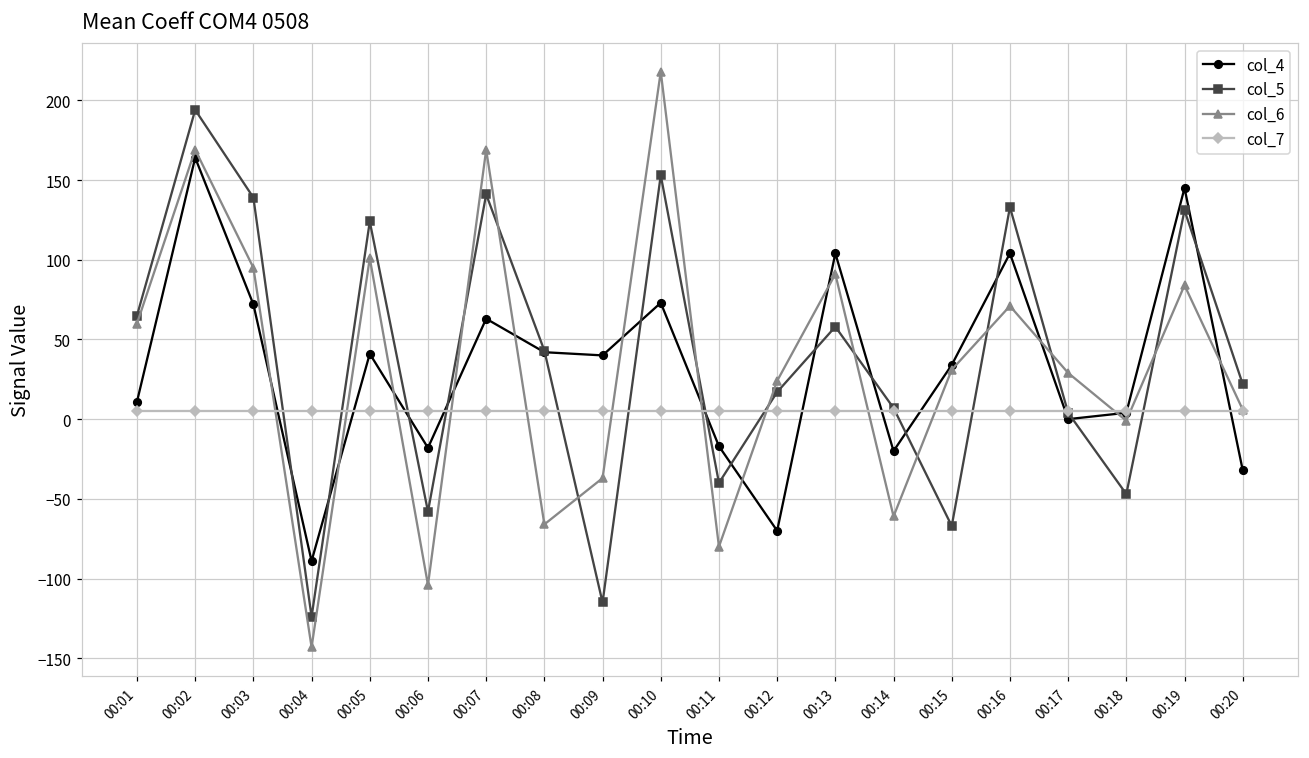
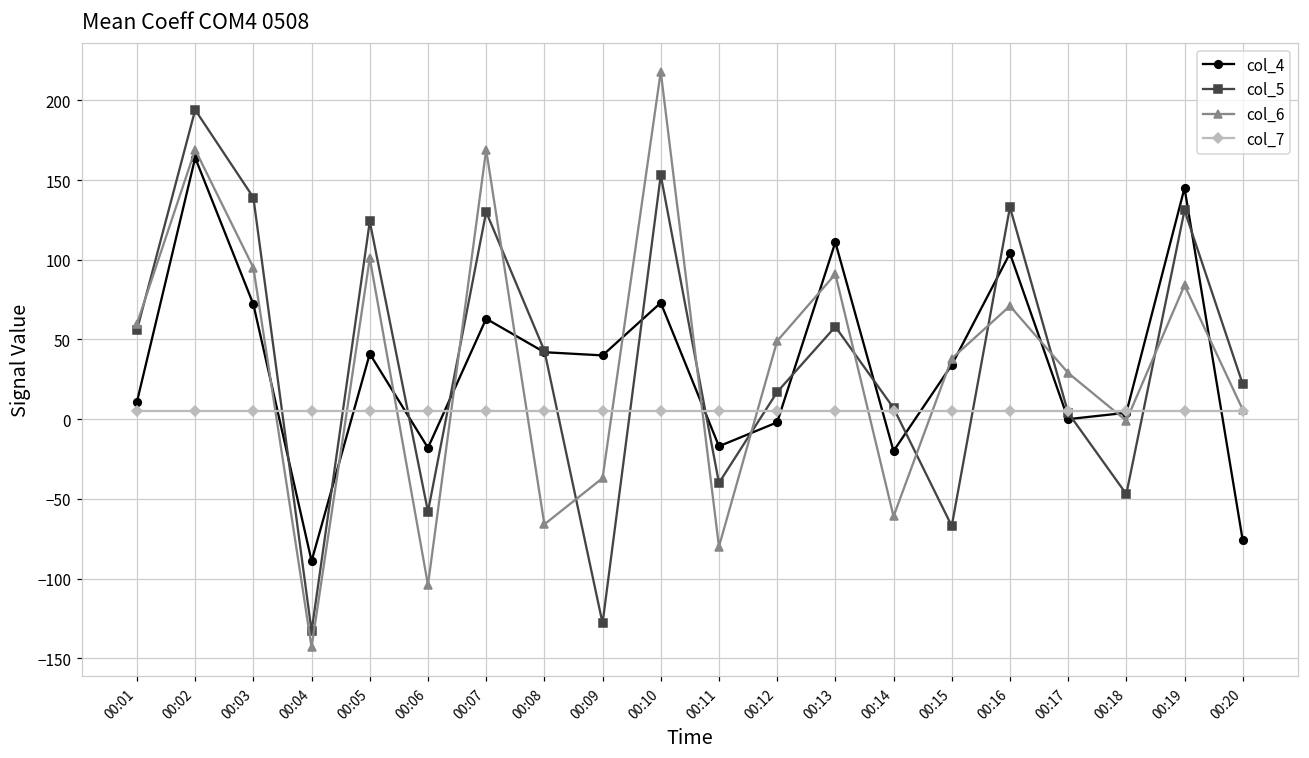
  {
    "col_4": {
      "00:01": 11,
      "00:02": 164,
      "00:03": 72,
      "00:04": -89,
      "00:05": 41,
      "00:06": -18,
      "00:07": 63,
      "00:09": 40,
      "00:10": 73,
      "00:11": -17,
-     "00:12": -70,
-     "00:13": 104,
+     "00:12": -2,
+     "00:13": 111,
      "00:14": -20,
      "00:15": 34,
      "00:16": 104,
      "00:17": 0,
      "00:19": 145,
-     "00:20": -32
+     "00:20": -76
    },
    "col_5": {
-     "00:01": 65,
+     "00:01": 56,
      "00:02": 194,
      "00:03": 139,
-     "00:04": -124,
+     "00:04": -133,
      "00:05": 124,
      "00:06": -58,
-     "00:07": 141,
-     "00:09": -115,
+     "00:07": 130,
+     "00:09": -128,
      "00:10": 153,
      "00:11": -40,
      "00:12": 17,
      "00:13": 58,
      "00:14": 7,
      "00:15": -67,
      "00:16": 133,
      "00:18": -47,
      "00:19": 131,
      "00:20": 22
    },
    "col_6": {
      "00:01": 60,
      "00:02": 169,
      "00:03": 95,
      "00:04": -143,
      "00:05": 101,
      "00:06": -104,
      "00:07": 169,
      "00:08": -66,
      "00:09": -37,
      "00:10": 218,
      "00:11": -80,
-     "00:12": 24,
+     "00:12": 49,
      "00:13": 91,
      "00:14": -61,
-     "00:15": 31,
+     "00:15": 38,
      "00:16": 71,
      "00:17": 29,
      "00:18": -1,
      "00:19": 84
    },
    "col_7": {
      "00:01": 5,
      "00:02": 5,
      "00:03": 5,
      "00:04": 5,
      "00:05": 5,
      "00:06": 5,
      "00:07": 5,
      "00:08": 5,
      "00:09": 5,
      "00:10": 5,
      "00:11": 5,
      "00:12": 5,
      "00:13": 5,
      "00:14": 5,
      "00:15": 5,
      "00:16": 5,
      "00:19": 5
    }
  }
